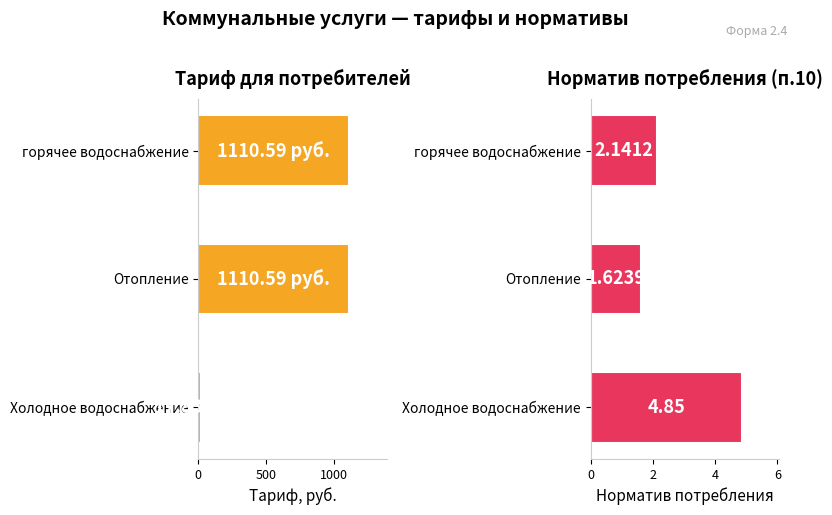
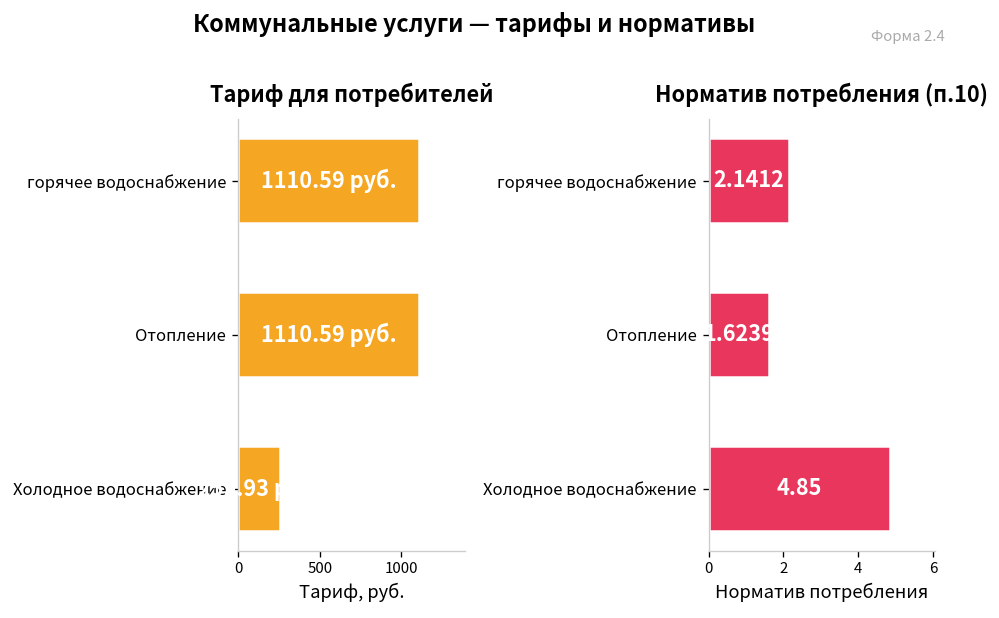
  {
    "Тариф для потребителей": {
-     "Холодное водоснабжение": 20
+     "Холодное водоснабжение": 260
    },
    "Норматив потребления (п.10)": {
      "горячее водоснабжение": 2.1412,
      "Отопление": 1.6239,
      "Холодное водоснабжение": 4.85
    }
  }
